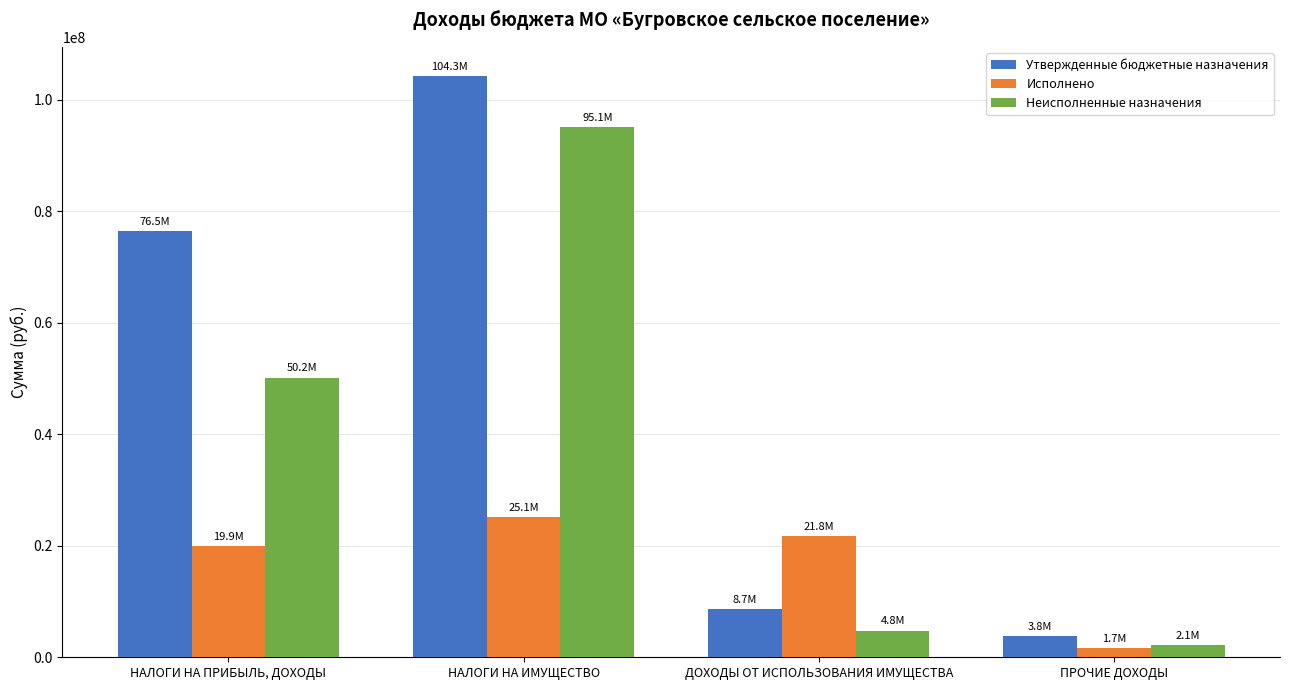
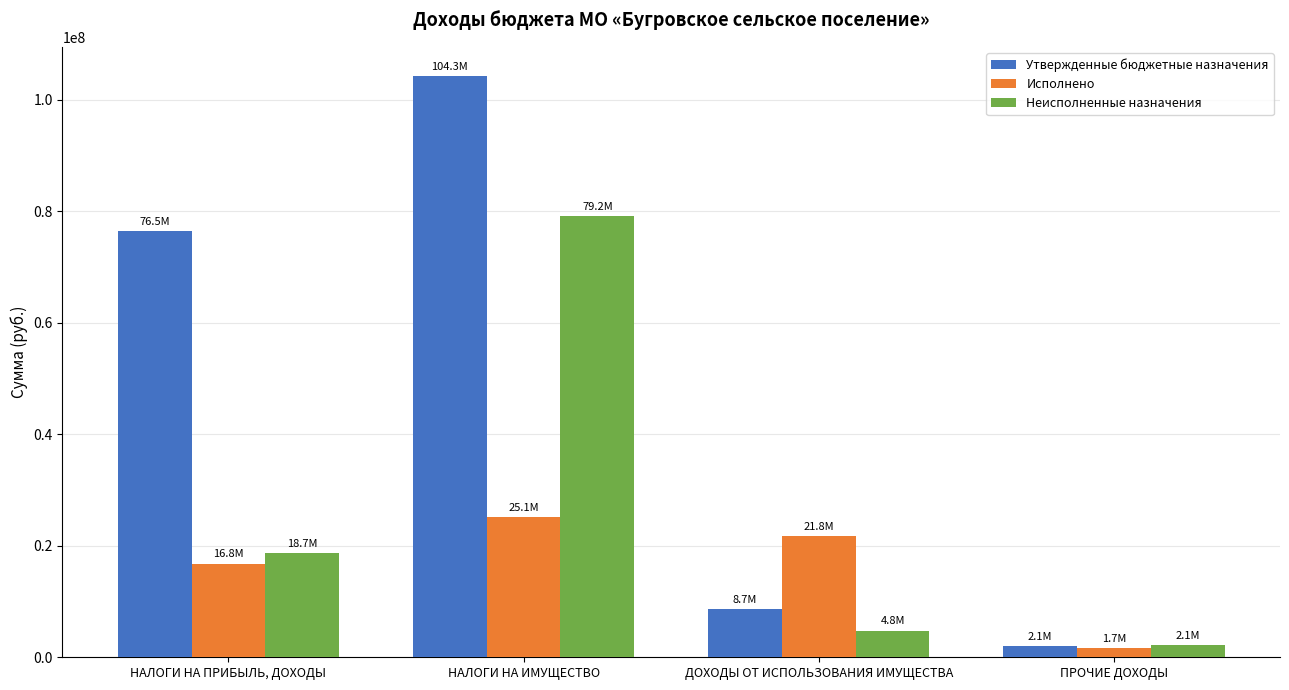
  {
    "Утвержденные бюджетные назначения": {
      "НАЛОГИ НА ПРИБЫЛЬ, ДОХОДЫ": "76.5M",
      "НАЛОГИ НА ИМУЩЕСТВО": "104.3M",
      "ДОХОДЫ ОТ ИСПОЛЬЗОВАНИЯ ИМУЩЕСТВА": "8.7M",
-     "ПРОЧИЕ ДОХОДЫ": "3.8M"
+     "ПРОЧИЕ ДОХОДЫ": "2.1M"
    },
    "Исполнено": {
-     "НАЛОГИ НА ПРИБЫЛЬ, ДОХОДЫ": "19.9M",
+     "НАЛОГИ НА ПРИБЫЛЬ, ДОХОДЫ": "16.8M",
      "НАЛОГИ НА ИМУЩЕСТВО": "25.1M",
      "ДОХОДЫ ОТ ИСПОЛЬЗОВАНИЯ ИМУЩЕСТВА": "21.8M",
      "ПРОЧИЕ ДОХОДЫ": "1.7M"
    },
    "Неисполненные назначения": {
-     "НАЛОГИ НА ПРИБЫЛЬ, ДОХОДЫ": "50.2M",
-     "НАЛОГИ НА ИМУЩЕСТВО": "95.1M",
+     "НАЛОГИ НА ПРИБЫЛЬ, ДОХОДЫ": "18.7M",
+     "НАЛОГИ НА ИМУЩЕСТВО": "79.2M",
      "ДОХОДЫ ОТ ИСПОЛЬЗОВАНИЯ ИМУЩЕСТВА": "4.8M",
      "ПРОЧИЕ ДОХОДЫ": "2.1M"
    }
  }
